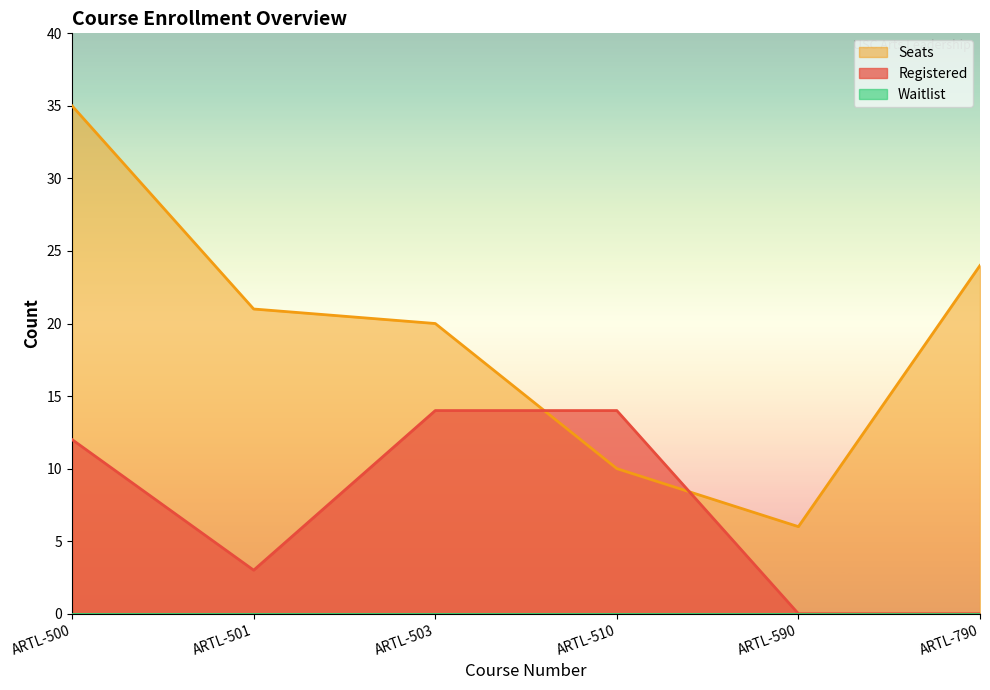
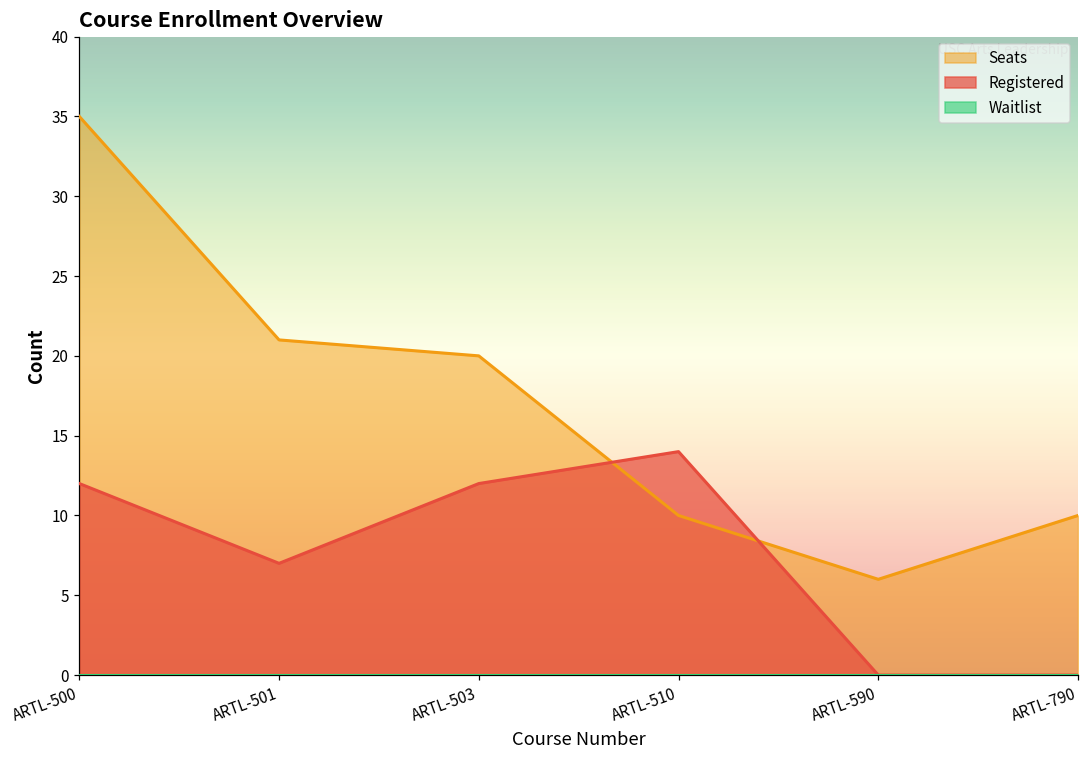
  {
    "Seats": {
      "ARTL-500": 35,
      "ARTL-501": 21,
      "ARTL-503": 20,
      "ARTL-510": 10,
      "ARTL-590": 6,
-     "ARTL-790": 24
+     "ARTL-790": 10
    },
    "Registered": {
      "ARTL-500": 12,
-     "ARTL-501": 3,
-     "ARTL-503": 14,
+     "ARTL-501": 7,
+     "ARTL-503": 12,
      "ARTL-510": 14
    },
    "Waitlist": {
      "ARTL-500": 0,
      "ARTL-501": 0,
      "ARTL-503": 0,
      "ARTL-510": 0
    }
  }
